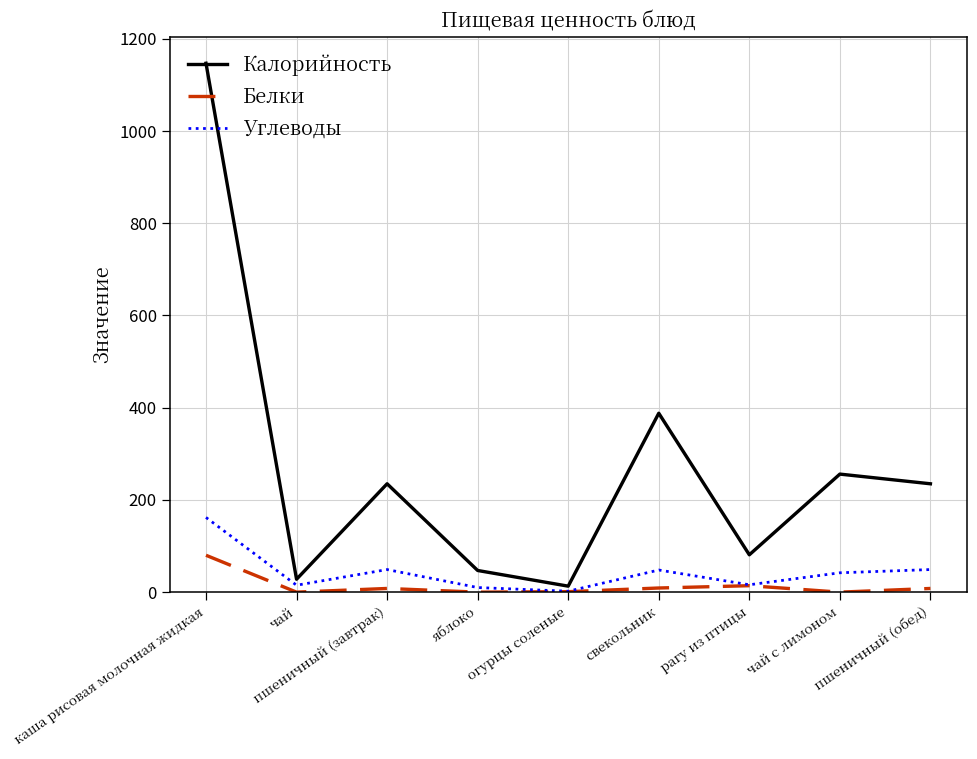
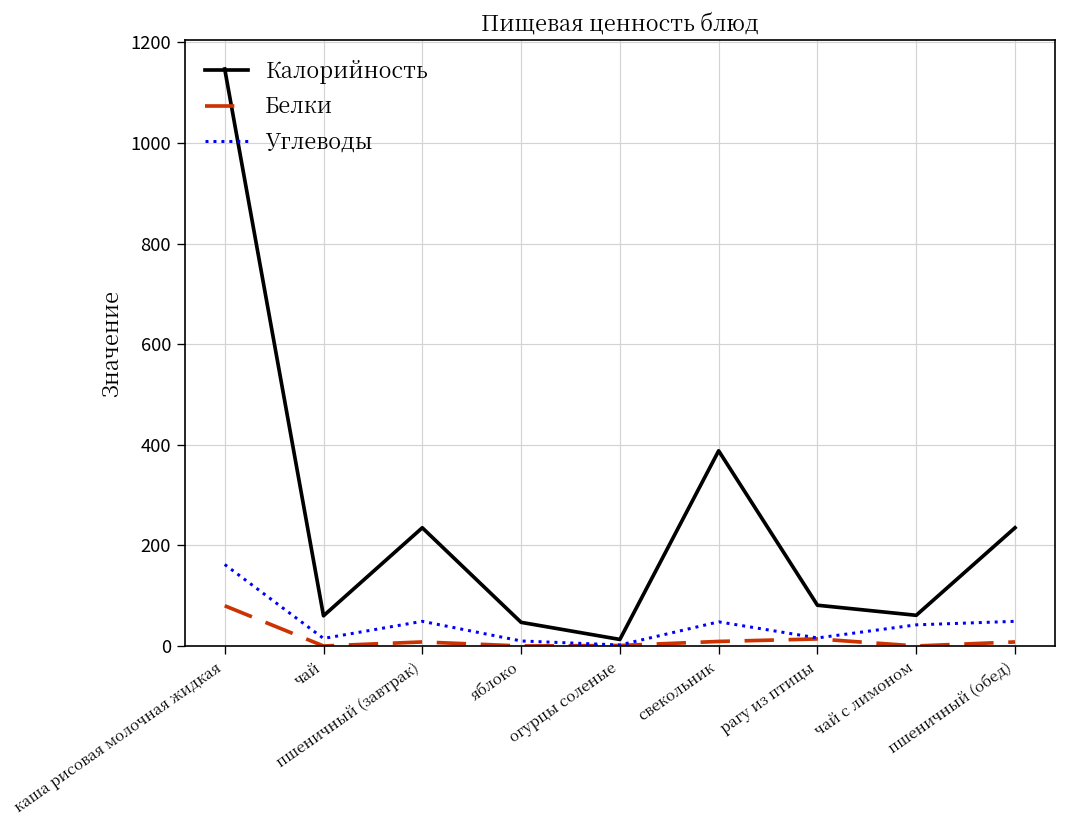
  {
    "Калорийность": {
      "каша рисовая молочная жидкая": 1150,
-     "чай": 30,
+     "чай": 60,
      "пшеничный (завтрак)": 240,
      "яблоко": 50,
      "огурцы соленые": 10,
      "свекольник": 390,
      "рагу из птицы": 80,
-     "чай с лимоном": 260,
+     "чай с лимоном": 60,
      "пшеничный (обед)": 240
    },
    "Белки": {
      "каша рисовая молочная жидкая": 80,
      "чай": 0,
      "пшеничный (завтрак)": 10,
      "яблоко": 0,
      "свекольник": 10,
      "чай с лимоном": 0,
      "пшеничный (обед)": 10
    },
    "Углеводы": {
      "каша рисовая молочная жидкая": 160,
      "чай": 20,
      "пшеничный (завтрак)": 50,
      "яблоко": 10,
      "свекольник": 50,
      "чай с лимоном": 40,
      "пшеничный (обед)": 50
    }
  }
